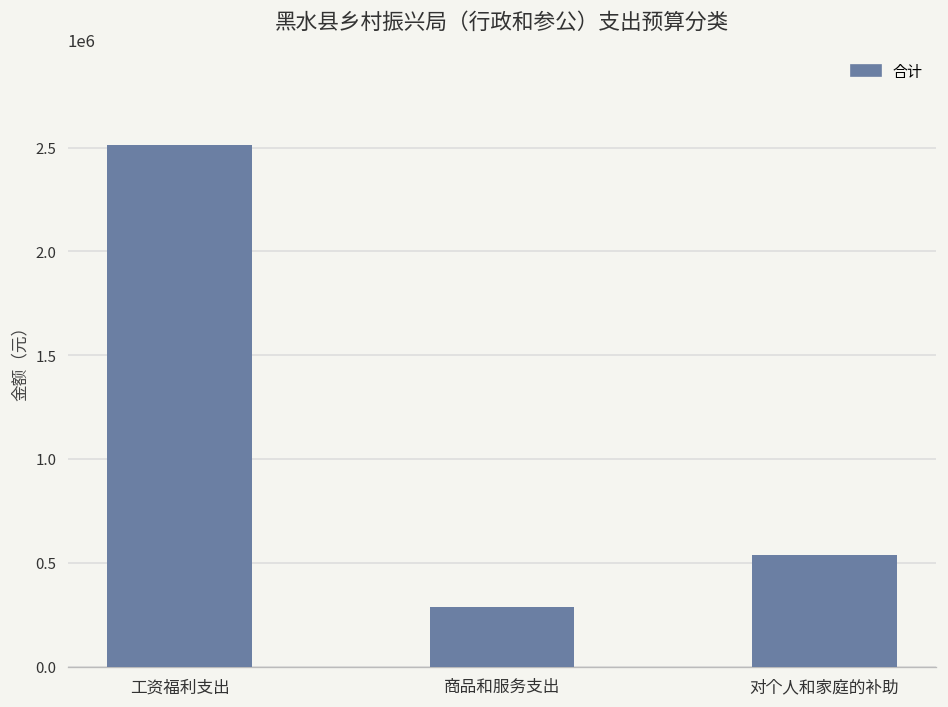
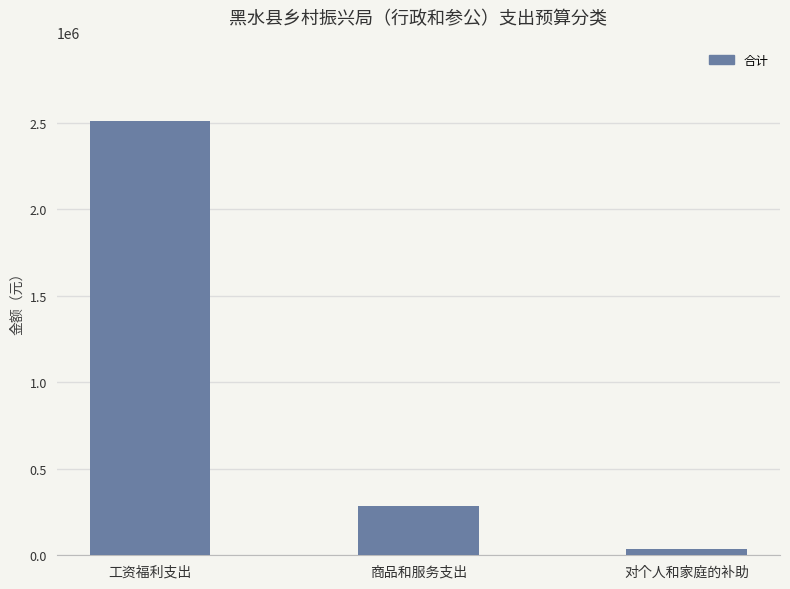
  {
    "工资福利支出": 2510000,
    "商品和服务支出": 280000,
-   "对个人和家庭的补助": 540000
+   "对个人和家庭的补助": 40000
  }
